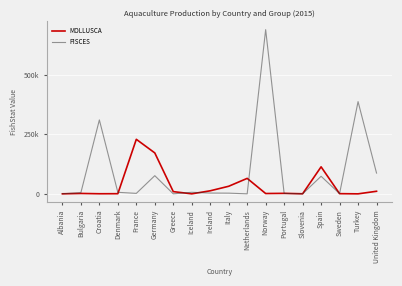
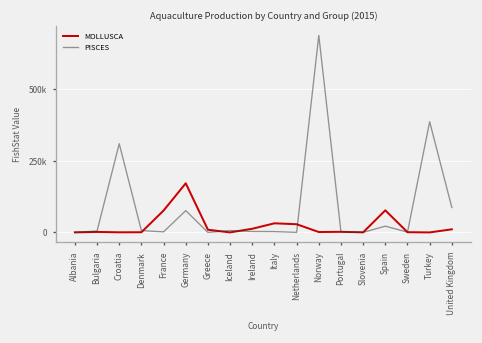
  {
    "MOLLUSCA": {
      "Croatia": 0,
-     "France": 230000,
+     "France": 80000,
      "Germany": 170000,
      "Italy": 30000,
-     "Netherlands": 60000,
+     "Netherlands": 30000,
      "Norway": 0,
-     "Spain": 110000,
+     "Spain": 80000,
      "Turkey": 0,
      "United Kingdom": 10000
    },
    "PISCES": {
      "Croatia": 310000,
      "France": 0,
      "Germany": 80000,
      "Italy": 0,
      "Netherlands": 0,
      "Norway": 690000,
-     "Spain": 70000,
+     "Spain": 20000,
      "Turkey": 390000,
      "United Kingdom": 90000
    }
  }
